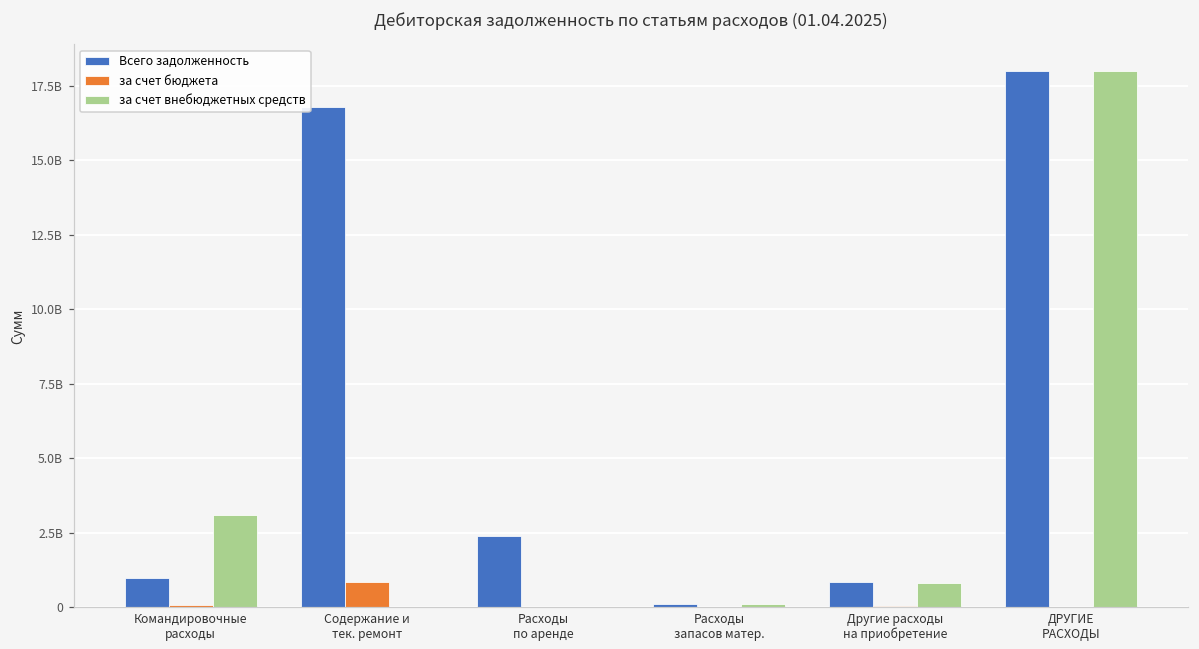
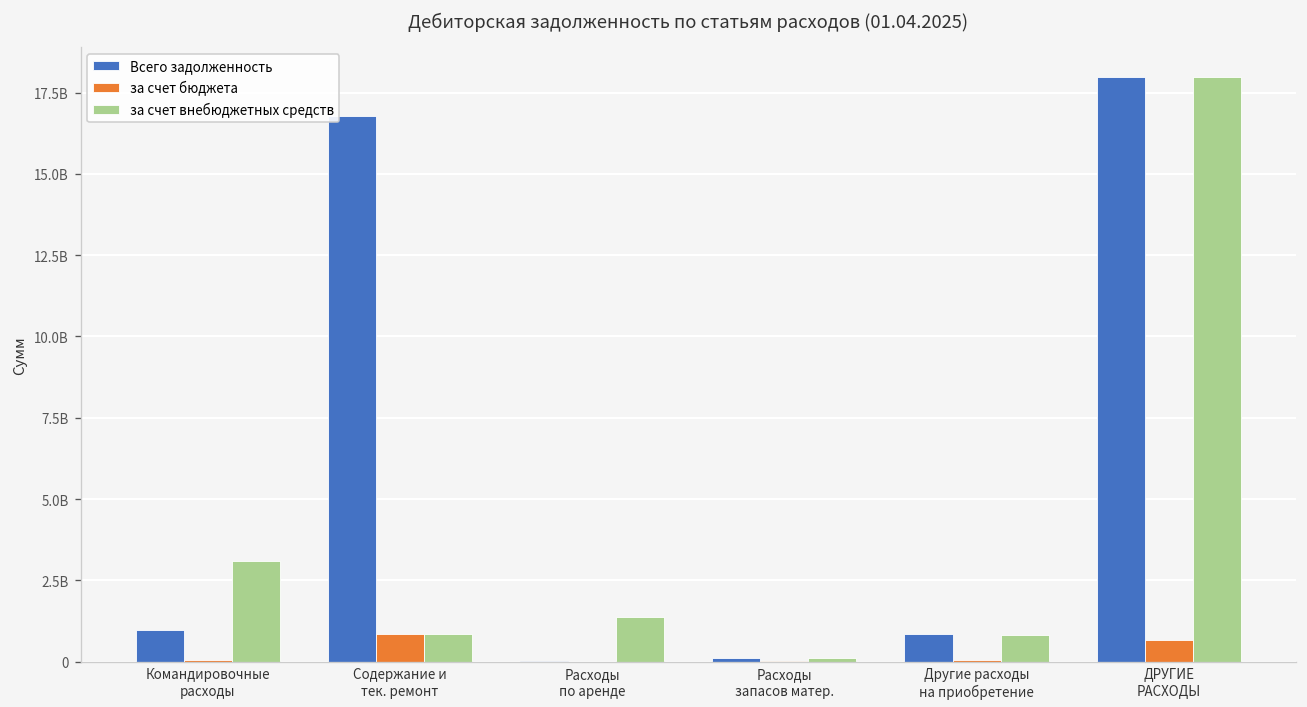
  {
    "Всего задолженность": {
      "Командировочные расходы": 1000000000,
      "Содержание и тек. ремонт": 16800000000,
-     "Расходы по аренде": 2400000000,
+     "Расходы по аренде": 0,
      "Расходы запасов матер.": 100000000,
      "Другие расходы на приобретение": 800000000,
      "ДРУГИЕ РАСХОДЫ": 18000000000
    },
    "за счет бюджета": {
      "Содержание и тек. ремонт": 800000000,
      "Расходы по аренде": 0,
-     "ДРУГИЕ РАСХОДЫ": 0
+     "ДРУГИЕ РАСХОДЫ": 600000000
    },
    "за счет внебюджетных средств": {
      "Командировочные расходы": 3100000000,
-     "Содержание и тек. ремонт": 0,
-     "Расходы по аренде": 0,
+     "Содержание и тек. ремонт": 800000000,
+     "Расходы по аренде": 1400000000,
      "Расходы запасов матер.": 100000000,
      "Другие расходы на приобретение": 800000000,
      "ДРУГИЕ РАСХОДЫ": 18000000000
    }
  }
